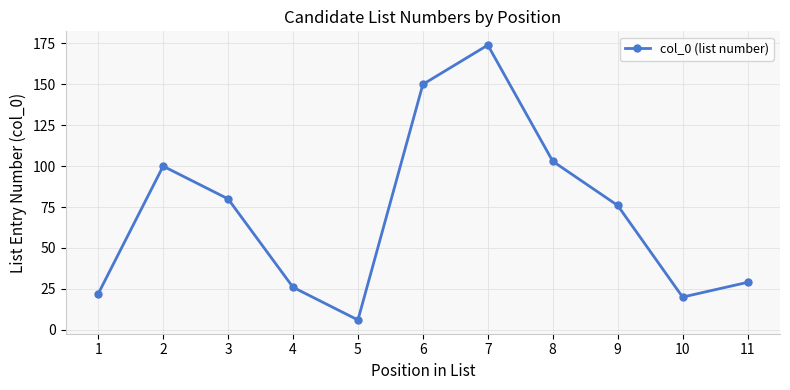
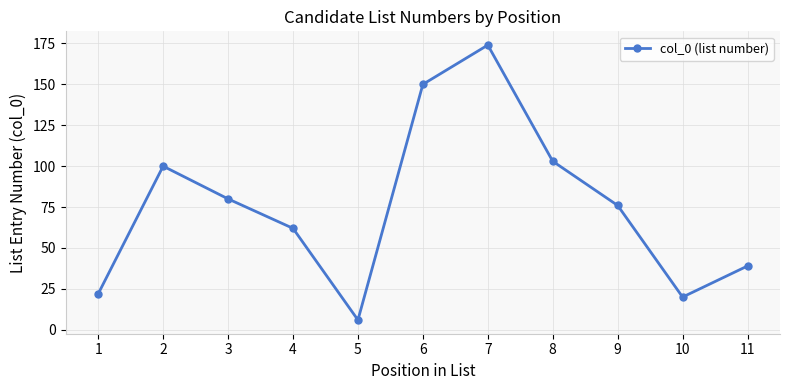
  {
    "1": 22,
    "2": 100,
    "3": 80,
-   "4": 26,
+   "4": 62,
    "5": 6,
    "6": 150,
    "7": 174,
    "8": 103,
    "9": 76,
    "10": 20,
-   "11": 29
+   "11": 39
  }
